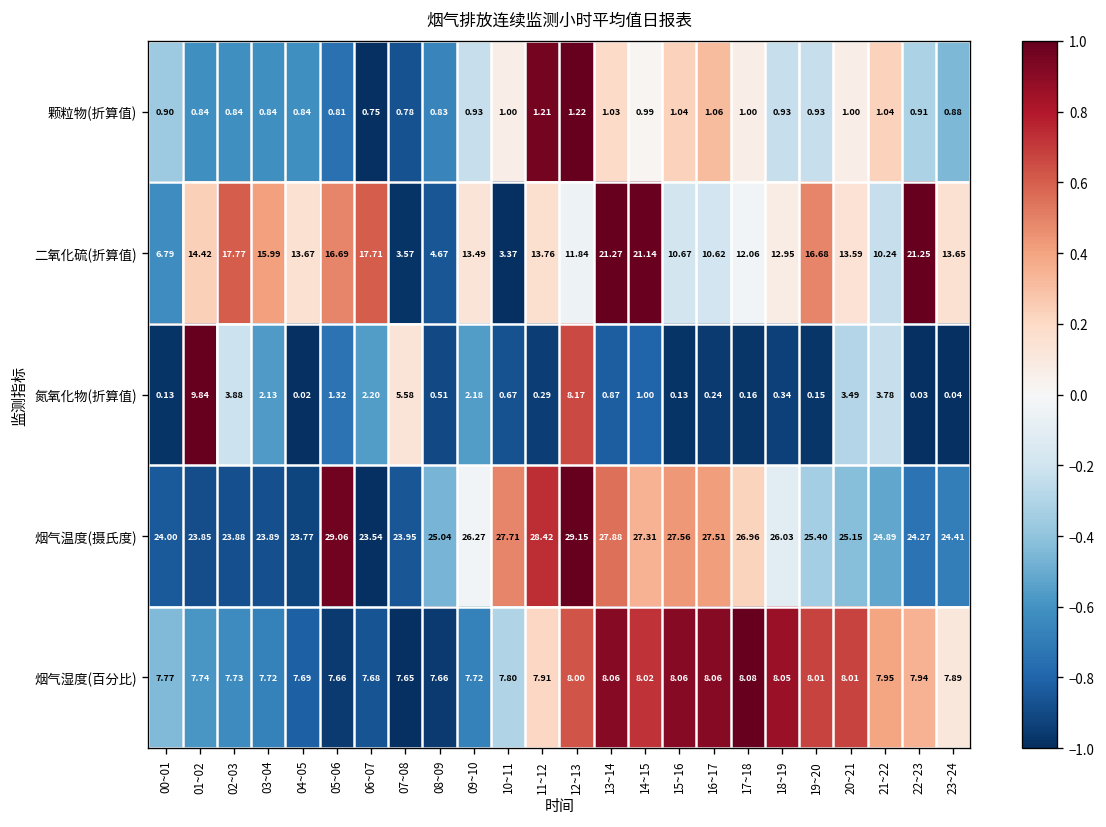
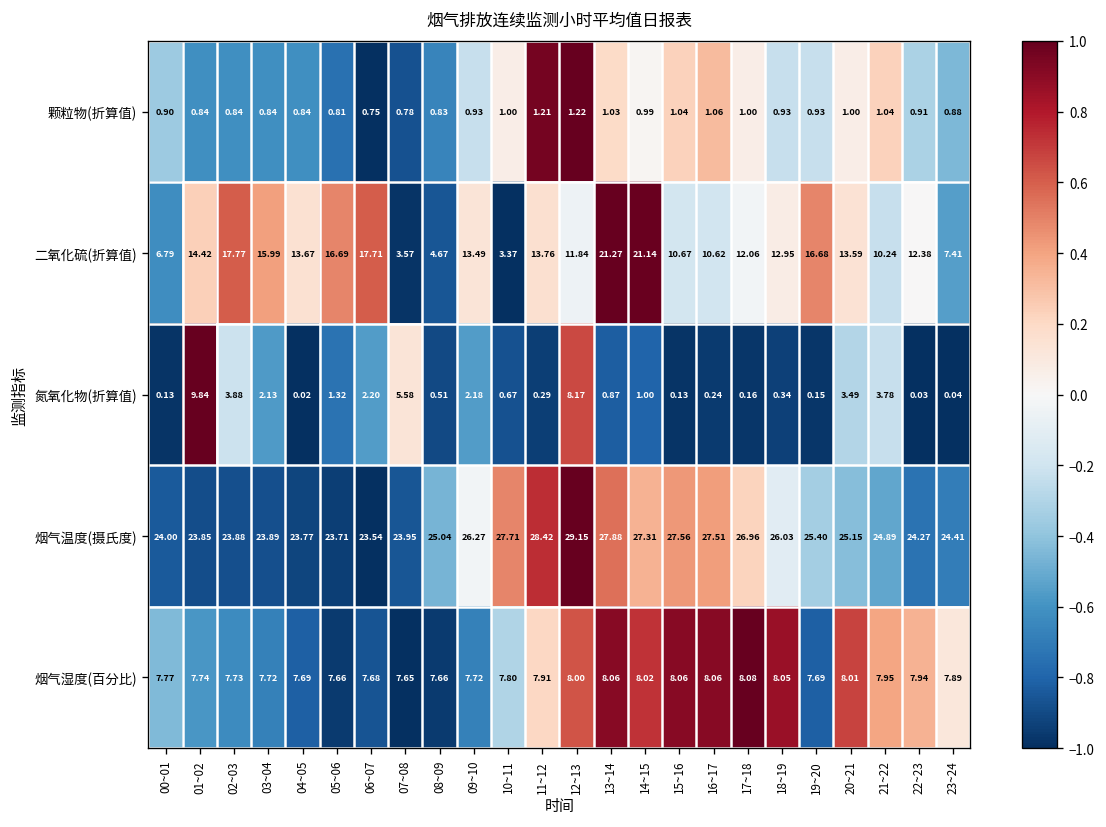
  {
    "颗粒物(折算值)": {
      "00~01": 0.90,
      "01~02": 0.84,
      "02~03": 0.84,
      "03~04": 0.84,
      "04~05": 0.84,
      "05~06": 0.81,
      "06~07": 0.75,
      "07~08": 0.78,
      "08~09": 0.83,
      "09~10": 0.93,
      "10~11": 1.00,
      "11~12": 1.21,
      "12~13": 1.22,
      "13~14": 1.03,
      "14~15": 0.99,
      "15~16": 1.04,
      "16~17": 1.06,
      "17~18": 1.00,
      "18~19": 0.93,
      "19~20": 0.93,
      "20~21": 1.00,
      "21~22": 1.04,
      "22~23": 0.91,
      "23~24": 0.88
    },
    "二氧化硫(折算值)": {
      "00~01": 6.79,
      "01~02": 14.42,
      "02~03": 17.77,
      "03~04": 15.99,
      "04~05": 13.67,
      "05~06": 16.69,
      "06~07": 17.71,
      "07~08": 3.57,
      "08~09": 4.67,
      "09~10": 13.49,
      "10~11": 3.37,
      "11~12": 13.76,
      "12~13": 11.84,
      "13~14": 21.27,
      "14~15": 21.14,
      "15~16": 10.67,
      "16~17": 10.62,
      "17~18": 12.06,
      "18~19": 12.95,
      "19~20": 16.68,
      "20~21": 13.59,
      "21~22": 10.24,
-     "22~23": 21.25,
-     "23~24": 13.65
+     "22~23": 12.38,
+     "23~24": 7.41
    },
    "氮氧化物(折算值)": {
      "00~01": 0.13,
      "01~02": 9.84,
      "02~03": 3.88,
      "03~04": 2.13,
      "04~05": 0.02,
      "05~06": 1.32,
      "06~07": 2.20,
      "07~08": 5.58,
      "08~09": 0.51,
      "09~10": 2.18,
      "10~11": 0.67,
      "11~12": 0.29,
      "12~13": 8.17,
      "13~14": 0.87,
      "14~15": 1.00,
      "15~16": 0.13,
      "16~17": 0.24,
      "17~18": 0.16,
      "18~19": 0.34,
      "19~20": 0.15,
      "20~21": 3.49,
      "21~22": 3.78,
      "22~23": 0.03,
      "23~24": 0.04
    },
    "烟气温度(摄氏度)": {
      "00~01": 24.00,
      "01~02": 23.85,
      "02~03": 23.88,
      "03~04": 23.89,
      "04~05": 23.77,
-     "05~06": 29.06,
+     "05~06": 23.71,
      "06~07": 23.54,
      "07~08": 23.95,
      "08~09": 25.04,
      "09~10": 26.27,
      "10~11": 27.71,
      "11~12": 28.42,
      "12~13": 29.15,
      "13~14": 27.88,
      "14~15": 27.31,
      "15~16": 27.56,
      "16~17": 27.51,
      "17~18": 26.96,
      "18~19": 26.03,
      "19~20": 25.40,
      "20~21": 25.15,
      "21~22": 24.89,
      "22~23": 24.27,
      "23~24": 24.41
    },
    "烟气湿度(百分比)": {
      "00~01": 7.77,
      "01~02": 7.74,
      "02~03": 7.73,
      "03~04": 7.72,
      "04~05": 7.69,
      "05~06": 7.66,
      "06~07": 7.68,
      "07~08": 7.65,
      "08~09": 7.66,
      "09~10": 7.72,
      "10~11": 7.80,
      "11~12": 7.91,
      "12~13": 8.00,
      "13~14": 8.06,
      "14~15": 8.02,
      "15~16": 8.06,
      "16~17": 8.06,
      "17~18": 8.08,
      "18~19": 8.05,
-     "19~20": 8.01,
+     "19~20": 7.69,
      "20~21": 8.01,
      "21~22": 7.95,
      "22~23": 7.94,
      "23~24": 7.89
    }
  }
